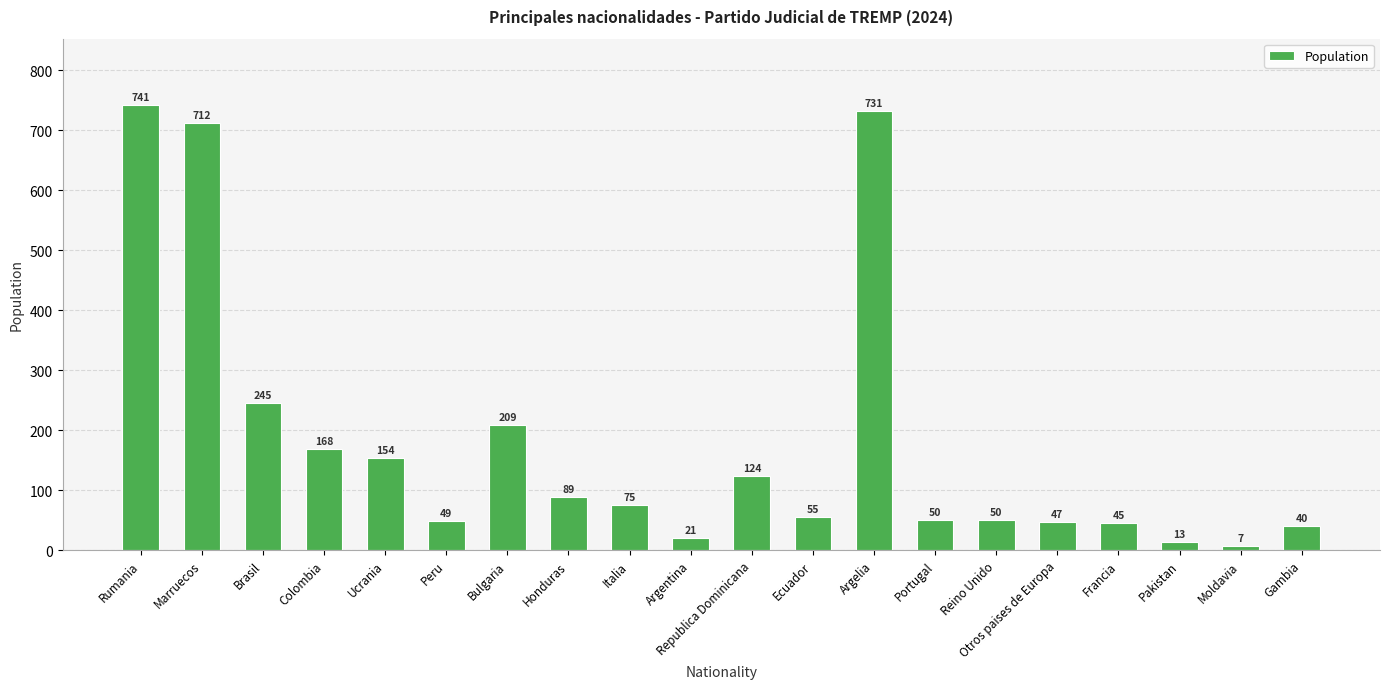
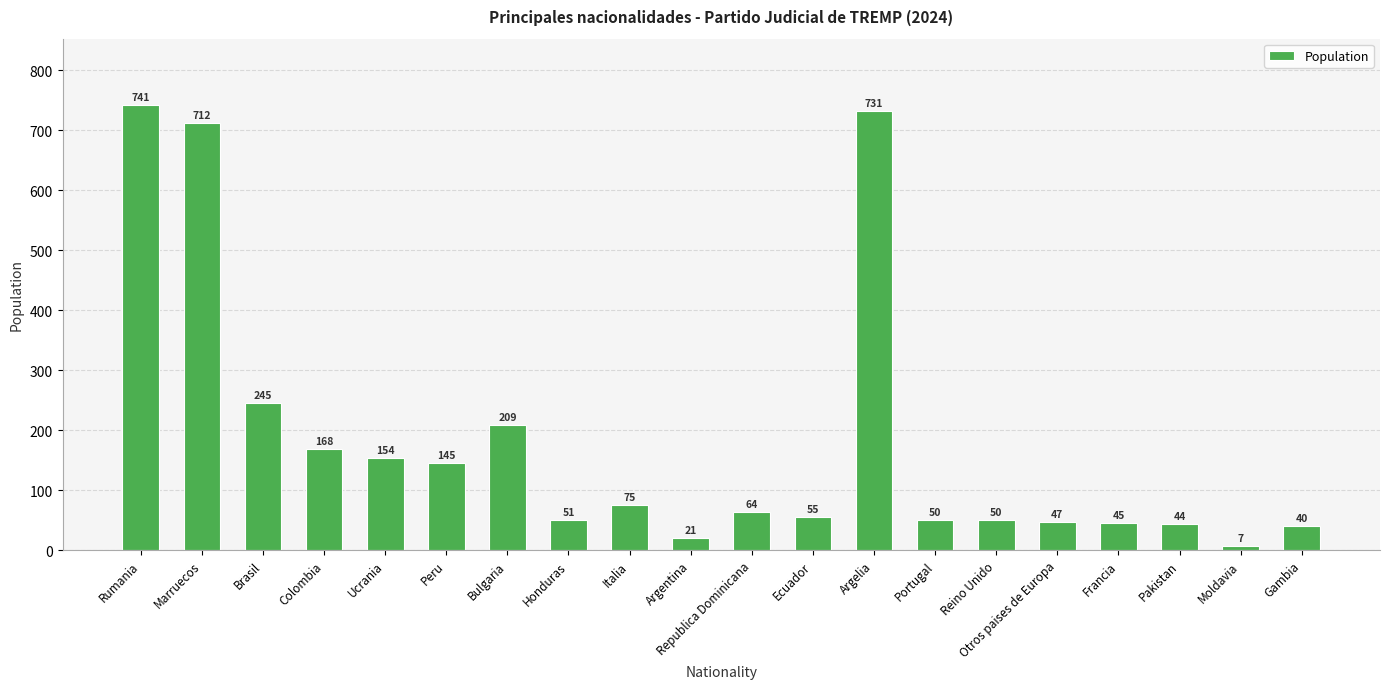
  {
    "Rumania": 741,
    "Marruecos": 712,
    "Brasil": 245,
    "Colombia": 168,
    "Ucrania": 154,
-   "Peru": 49,
+   "Peru": 145,
    "Bulgaria": 209,
-   "Honduras": 89,
+   "Honduras": 51,
    "Italia": 75,
    "Argentina": 21,
-   "Republica Dominicana": 124,
+   "Republica Dominicana": 64,
    "Ecuador": 55,
    "Argelia": 731,
    "Portugal": 50,
    "Reino Unido": 50,
    "Otros paises de Europa": 47,
    "Francia": 45,
-   "Pakistan": 13,
+   "Pakistan": 44,
    "Moldavia": 7,
    "Gambia": 40
  }
